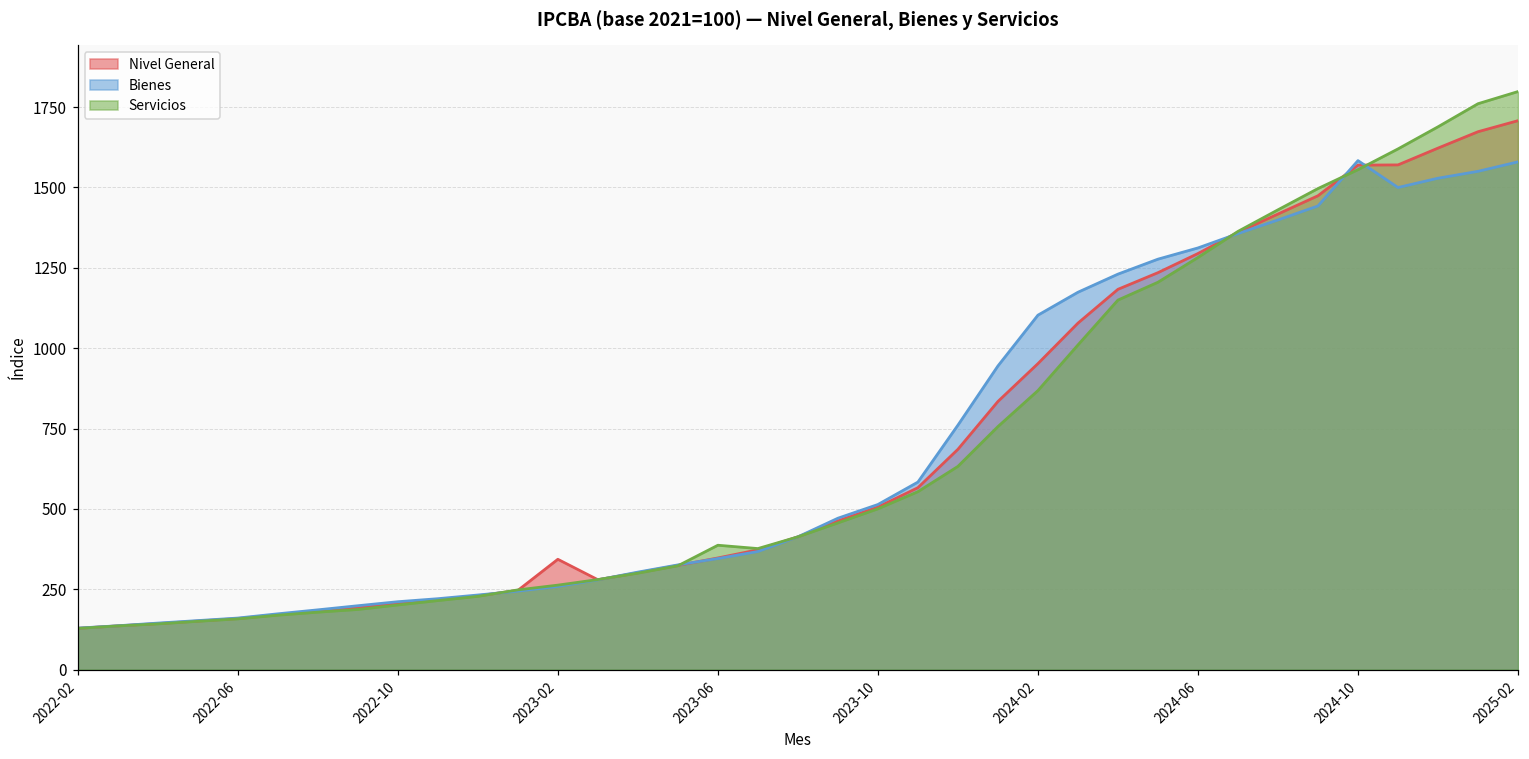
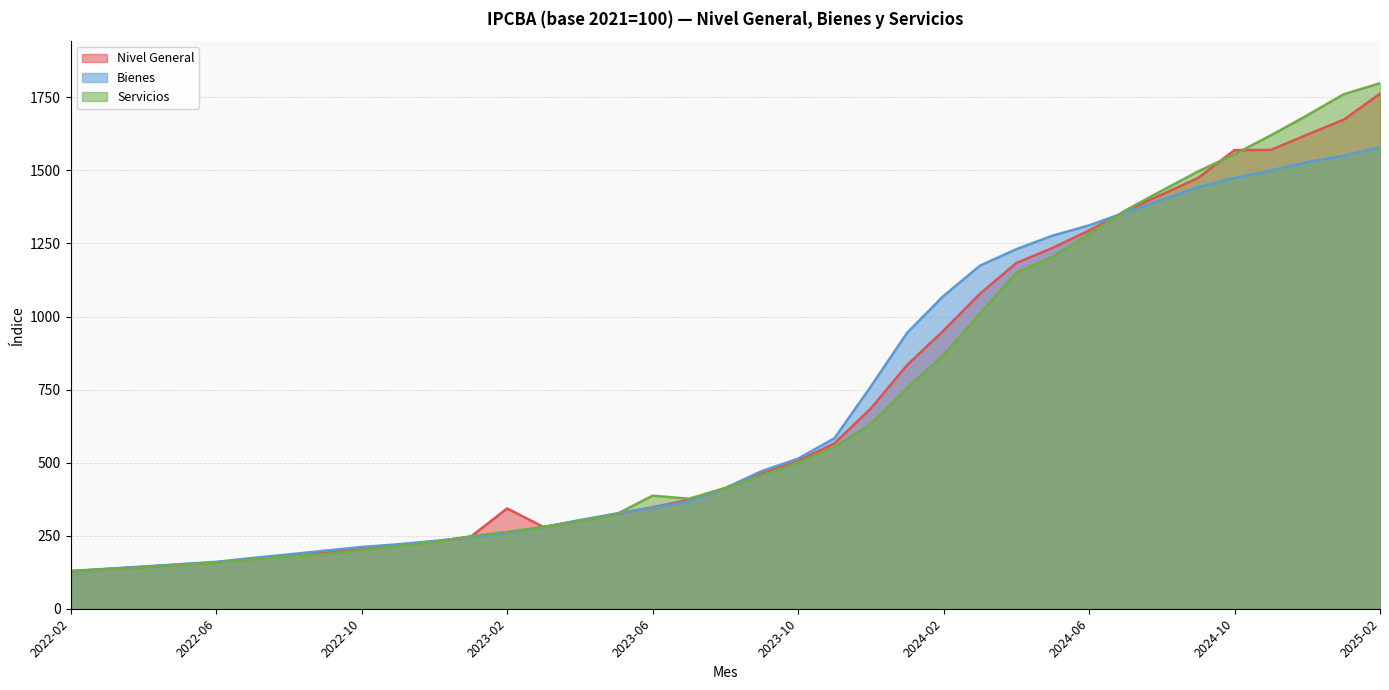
  {
    "Nivel General": {
      "2023-02": 340,
      "2024-02": 950,
      "2024-06": 1290,
      "2024-10": 1570,
-     "2025-02": 1710
+     "2025-02": 1760
    },
    "Bienes": {
-     "2024-02": 1100,
+     "2024-02": 1070,
      "2024-06": 1310,
-     "2024-10": 1580,
+     "2024-10": 1470,
      "2025-02": 1580
    },
    "Servicios": {
      "2023-06": 390,
      "2024-02": 870,
      "2024-06": 1280,
      "2024-10": 1560,
      "2025-02": 1800
    }
  }
